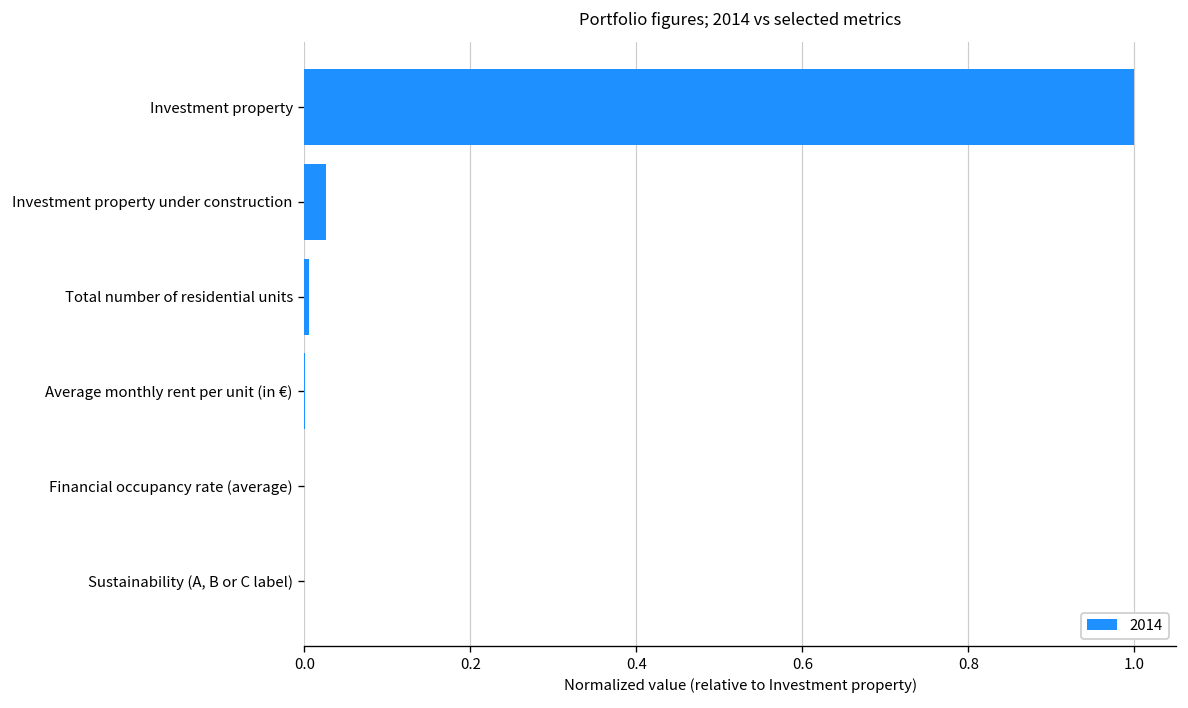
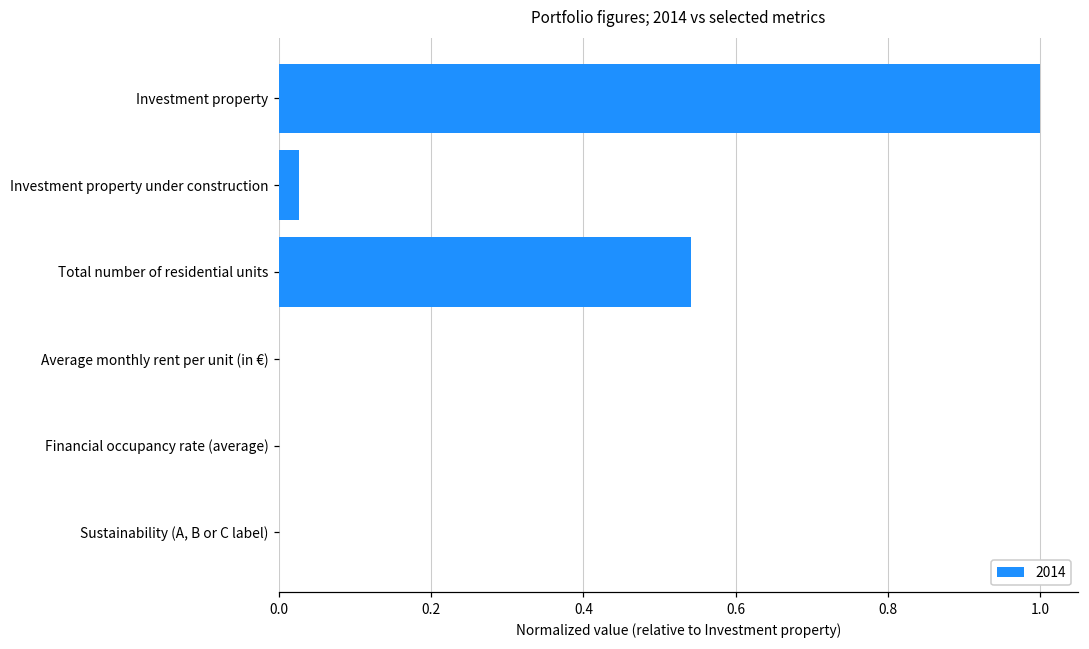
  {
    "Investment property": 1.00,
    "Investment property under construction": 0.03,
-   "Total number of residential units": 0.01
+   "Total number of residential units": 0.54
  }
